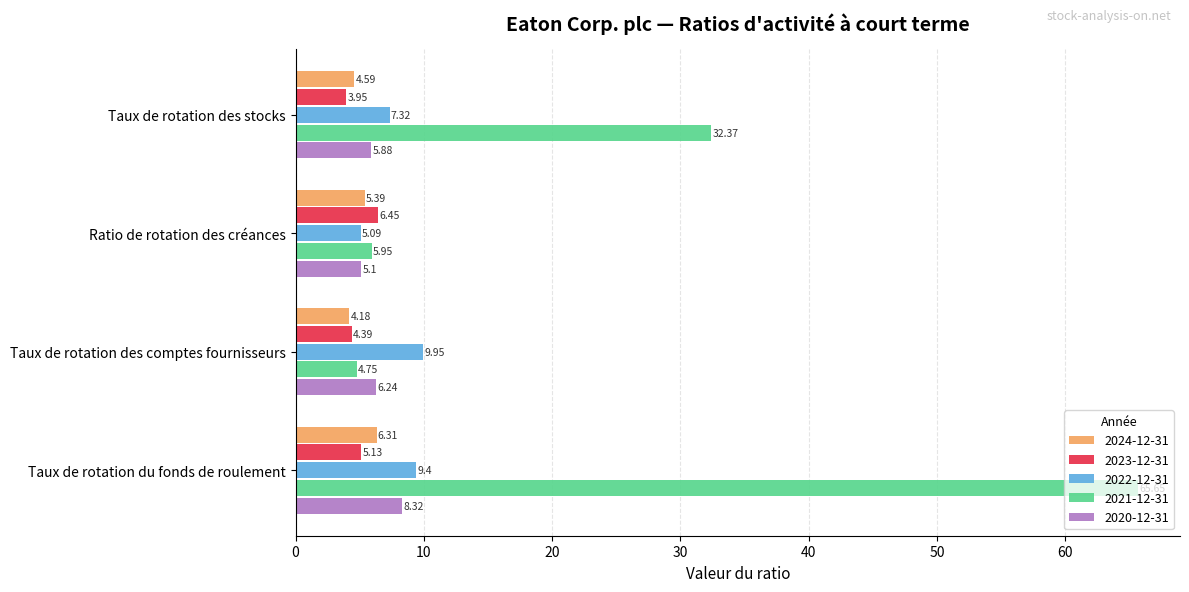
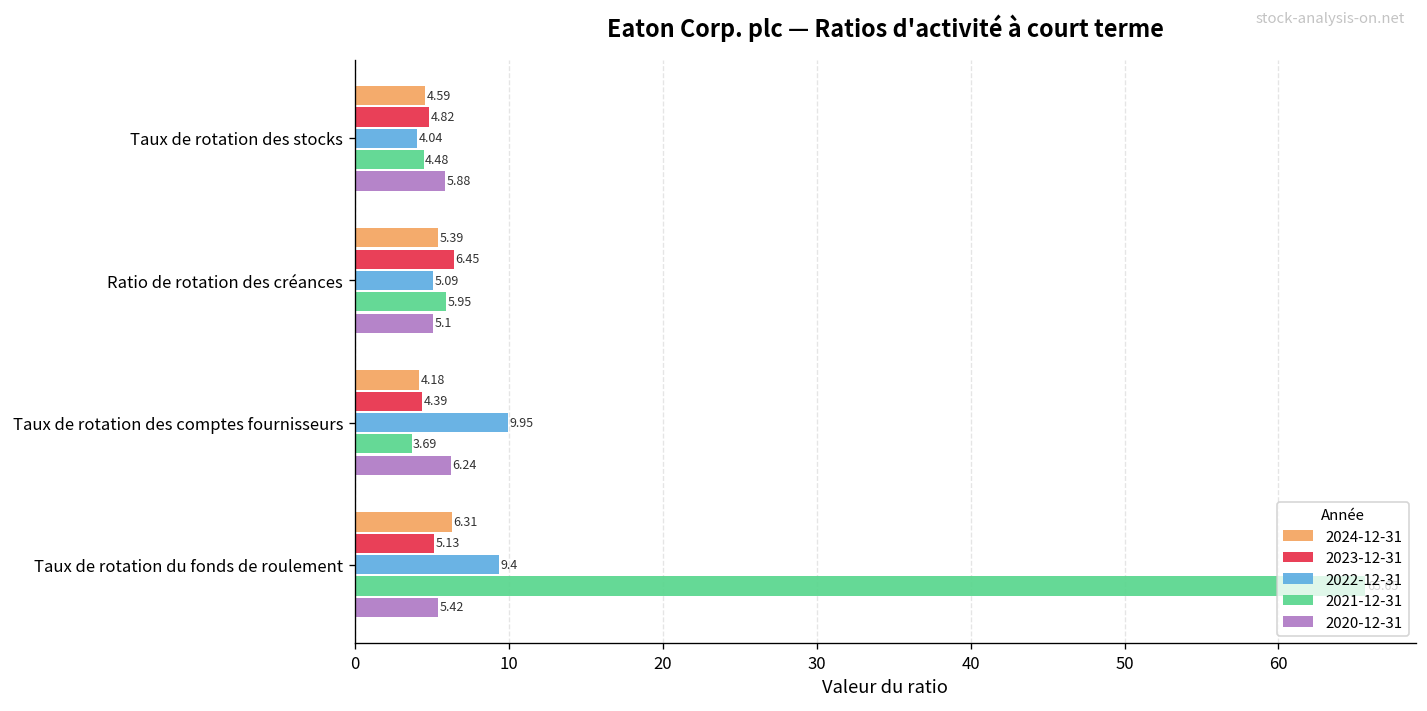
  {
    "2024-12-31": {
      "Taux de rotation des stocks": 4.59,
      "Ratio de rotation des créances": 5.39,
      "Taux de rotation des comptes fournisseurs": 4.18,
      "Taux de rotation du fonds de roulement": 6.31
    },
    "2023-12-31": {
-     "Taux de rotation des stocks": 3.95,
+     "Taux de rotation des stocks": 4.82,
      "Ratio de rotation des créances": 6.45,
      "Taux de rotation des comptes fournisseurs": 4.39,
      "Taux de rotation du fonds de roulement": 5.13
    },
    "2022-12-31": {
-     "Taux de rotation des stocks": 7.32,
+     "Taux de rotation des stocks": 4.04,
      "Ratio de rotation des créances": 5.09,
      "Taux de rotation des comptes fournisseurs": 9.95,
      "Taux de rotation du fonds de roulement": 9.4
    },
    "2021-12-31": {
-     "Taux de rotation des stocks": 32.37,
+     "Taux de rotation des stocks": 4.48,
      "Ratio de rotation des créances": 5.95,
-     "Taux de rotation des comptes fournisseurs": 4.75
+     "Taux de rotation des comptes fournisseurs": 3.69
    },
    "2020-12-31": {
      "Taux de rotation des stocks": 5.88,
      "Ratio de rotation des créances": 5.1,
      "Taux de rotation des comptes fournisseurs": 6.24,
-     "Taux de rotation du fonds de roulement": 8.32
+     "Taux de rotation du fonds de roulement": 5.42
    }
  }
